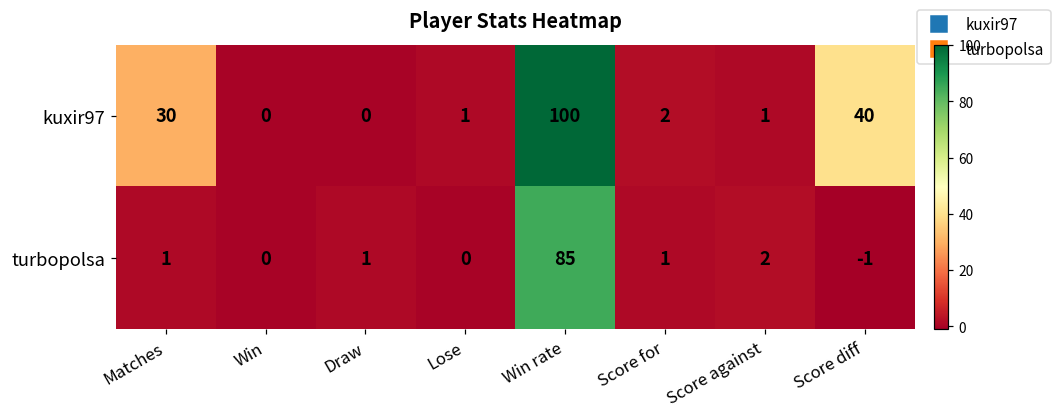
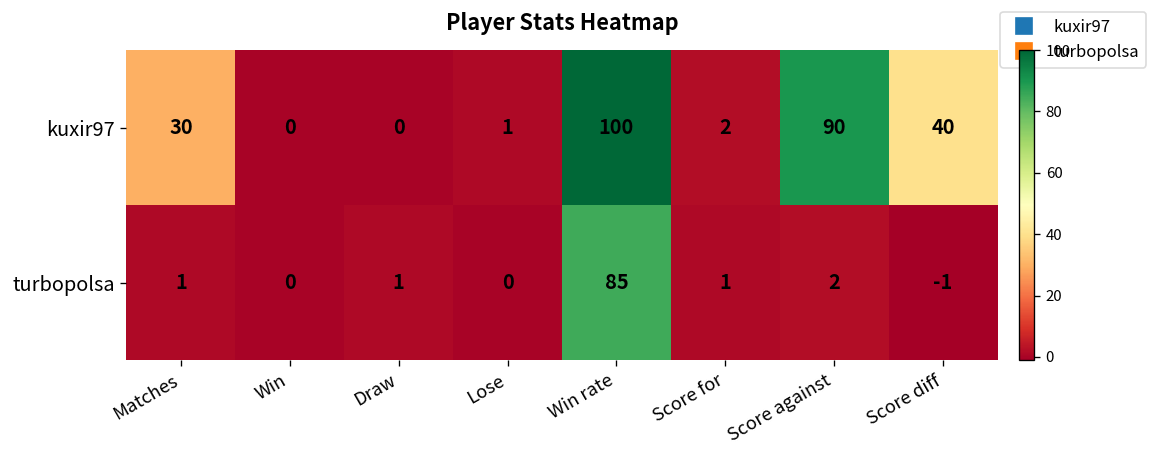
  {
    "kuxir97": {
      "Matches": 30,
      "Win": 0,
      "Draw": 0,
      "Lose": 1,
      "Win rate": 100,
      "Score for": 2,
-     "Score against": 1,
+     "Score against": 90,
      "Score diff": 40
    },
    "turbopolsa": {
      "Matches": 1,
      "Win": 0,
      "Draw": 1,
      "Lose": 0,
      "Win rate": 85,
      "Score for": 1,
      "Score against": 2,
      "Score diff": -1
    }
  }
